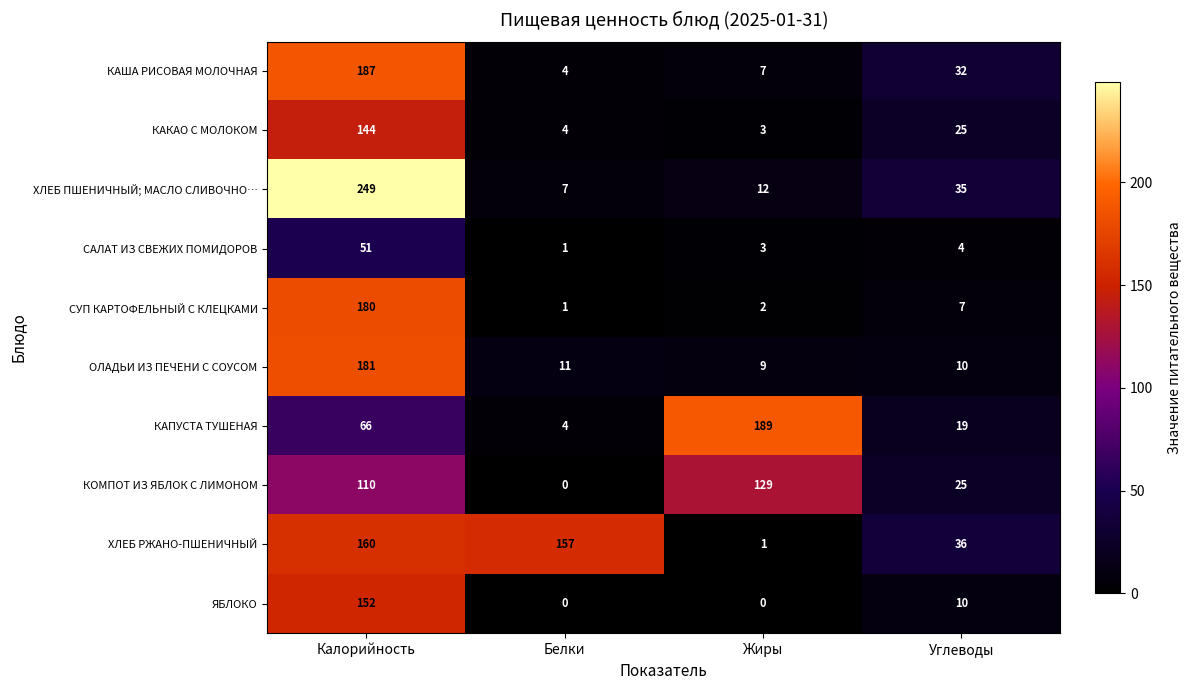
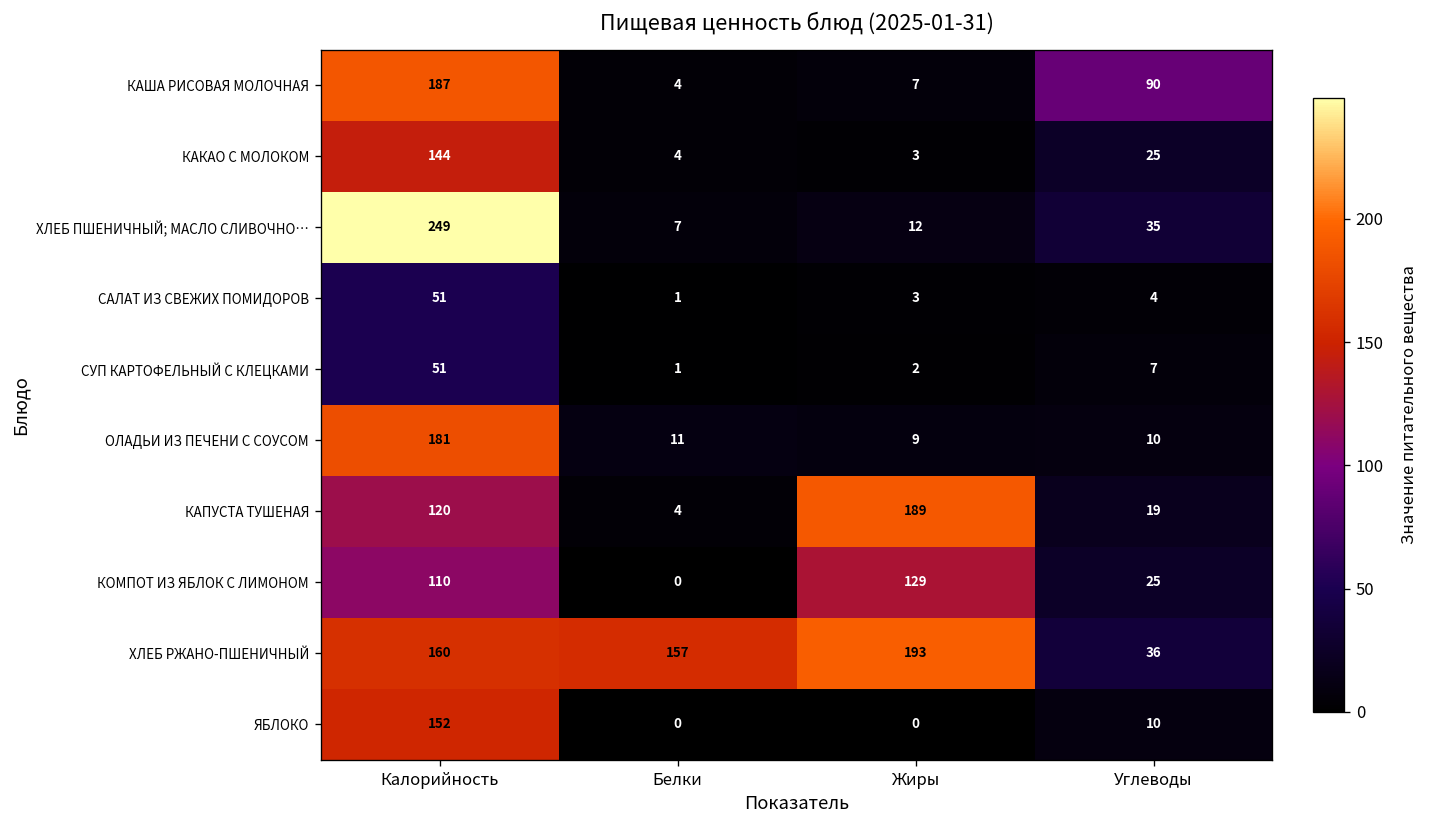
  {
    "КАША РИСОВАЯ МОЛОЧНАЯ": {
      "Калорийность": 187,
      "Белки": 4,
      "Жиры": 7,
-     "Углеводы": 32
+     "Углеводы": 90
    },
    "КАКАО С МОЛОКОМ": {
      "Калорийность": 144,
      "Белки": 4,
      "Жиры": 3,
      "Углеводы": 25
    },
    "ХЛЕБ ПШЕНИЧНЫЙ; МАСЛО СЛИВОЧНО…": {
      "Калорийность": 249,
      "Белки": 7,
      "Жиры": 12,
      "Углеводы": 35
    },
    "САЛАТ ИЗ СВЕЖИХ ПОМИДОРОВ": {
      "Калорийность": 51,
      "Белки": 1,
      "Жиры": 3,
      "Углеводы": 4
    },
    "СУП КАРТОФЕЛЬНЫЙ С КЛЕЦКАМИ": {
-     "Калорийность": 180,
+     "Калорийность": 51,
      "Белки": 1,
      "Жиры": 2,
      "Углеводы": 7
    },
    "ОЛАДЬИ ИЗ ПЕЧЕНИ С СОУСОМ": {
      "Калорийность": 181,
      "Белки": 11,
      "Жиры": 9,
      "Углеводы": 10
    },
    "КАПУСТА ТУШЕНАЯ": {
-     "Калорийность": 66,
+     "Калорийность": 120,
      "Белки": 4,
      "Жиры": 189,
      "Углеводы": 19
    },
    "КОМПОТ ИЗ ЯБЛОК С ЛИМОНОМ": {
      "Калорийность": 110,
      "Белки": 0,
      "Жиры": 129,
      "Углеводы": 25
    },
    "ХЛЕБ РЖАНО-ПШЕНИЧНЫЙ": {
      "Калорийность": 160,
      "Белки": 157,
-     "Жиры": 1,
+     "Жиры": 193,
      "Углеводы": 36
    },
    "ЯБЛОКО": {
      "Калорийность": 152,
      "Белки": 0,
      "Жиры": 0,
      "Углеводы": 10
    }
  }
